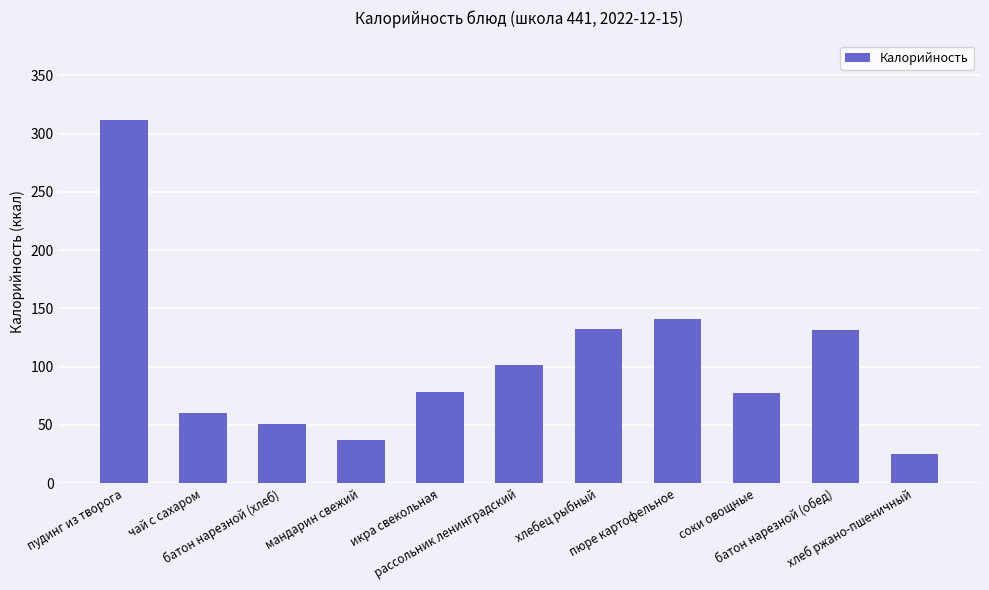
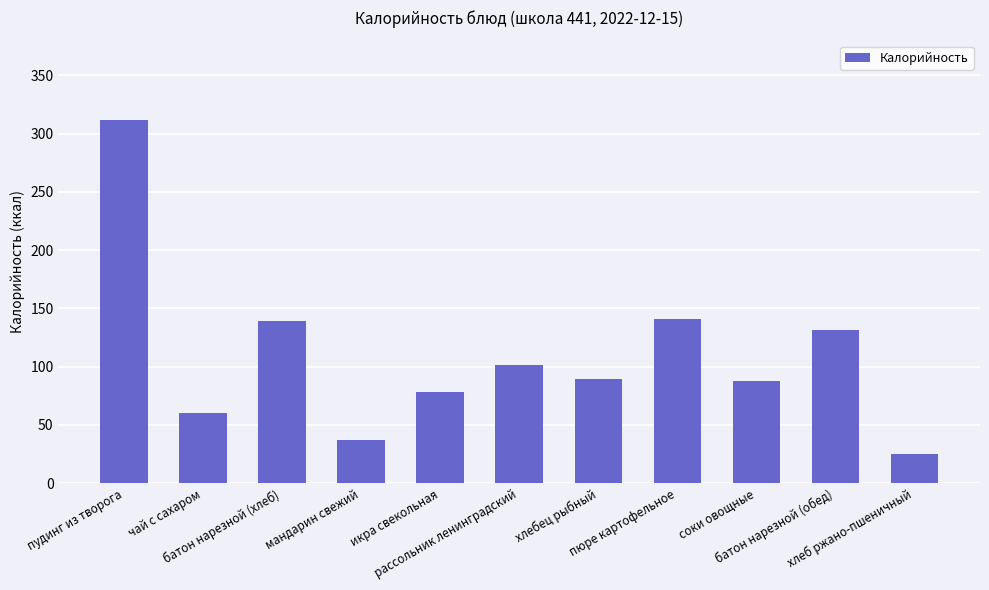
  {
    "пудинг из творога": 312,
    "чай с сахаром": 60,
-   "батон нарезной (хлеб)": 51,
+   "батон нарезной (хлеб)": 139,
    "мандарин свежий": 37,
    "икра свекольная": 78,
    "рассольник ленинградский": 101,
-   "хлебец рыбный": 132,
+   "хлебец рыбный": 89,
    "пюре картофельное": 141,
-   "соки овощные": 77,
+   "соки овощные": 88,
    "батон нарезной (обед)": 131,
    "хлеб ржано-пшеничный": 25
  }
